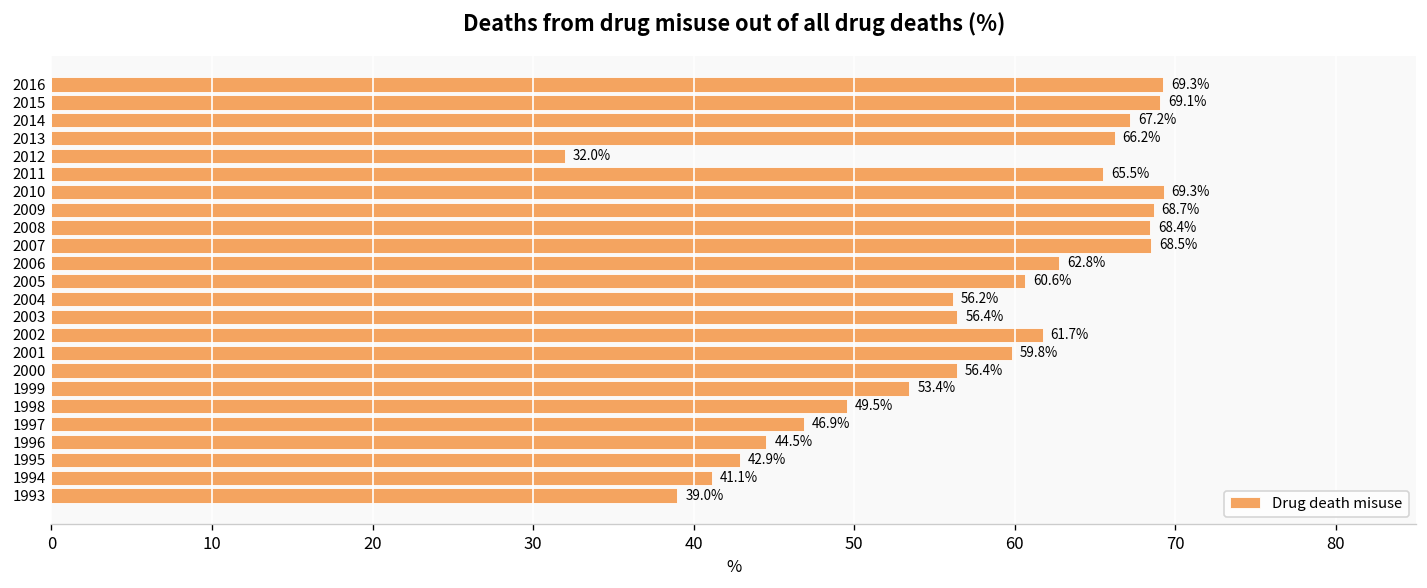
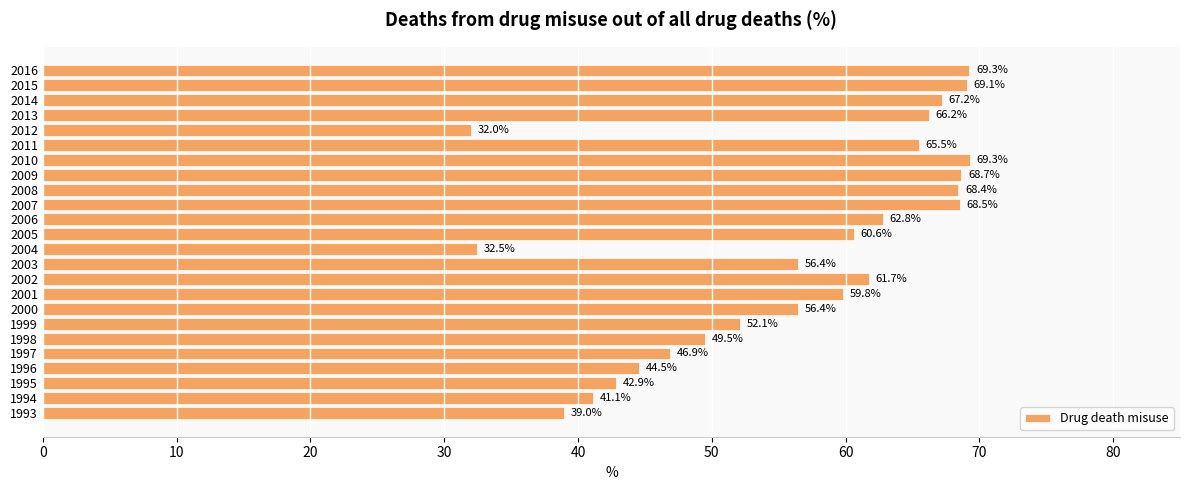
  {
    "2016": "69.3%",
    "2015": "69.1%",
    "2014": "67.2%",
    "2013": "66.2%",
    "2012": "32.0%",
    "2011": "65.5%",
    "2010": "69.3%",
    "2009": "68.7%",
    "2008": "68.4%",
    "2007": "68.5%",
    "2006": "62.8%",
    "2005": "60.6%",
-   "2004": "56.2%",
+   "2004": "32.5%",
    "2003": "56.4%",
    "2002": "61.7%",
    "2001": "59.8%",
    "2000": "56.4%",
-   "1999": "53.4%",
+   "1999": "52.1%",
    "1998": "49.5%",
    "1997": "46.9%",
    "1996": "44.5%",
    "1995": "42.9%",
    "1994": "41.1%",
    "1993": "39.0%"
  }
